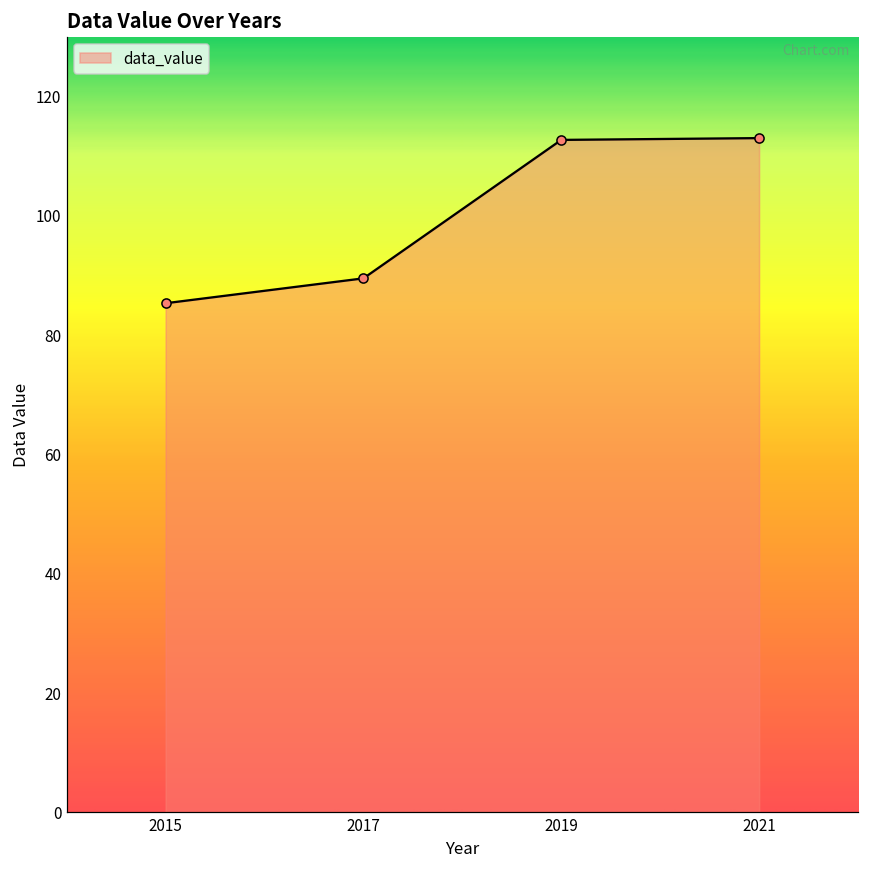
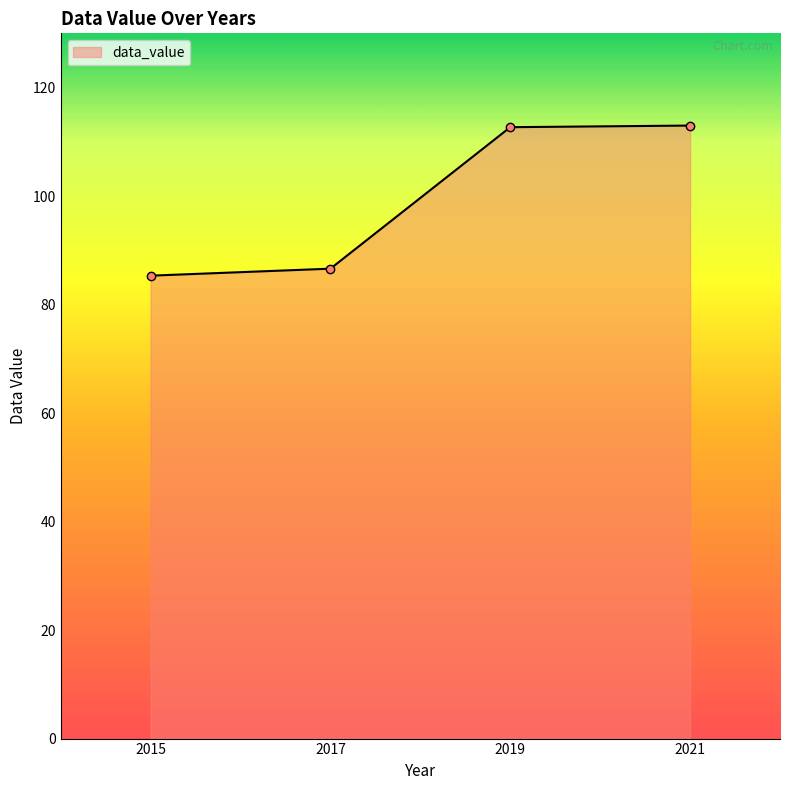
  {
    "2015": 85,
-   "2017": 90,
+   "2017": 87,
    "2019": 113,
    "2021": 113
  }
